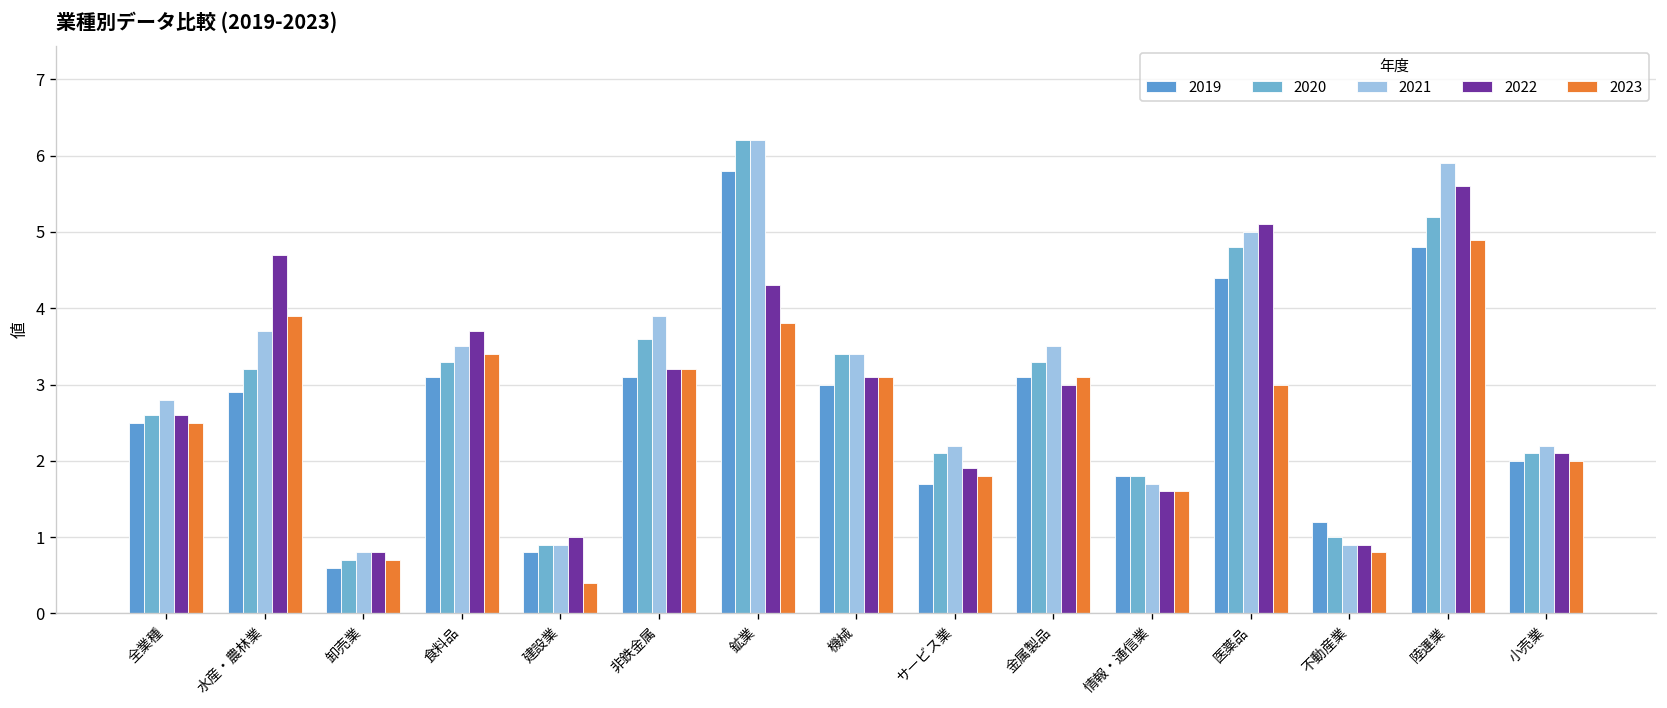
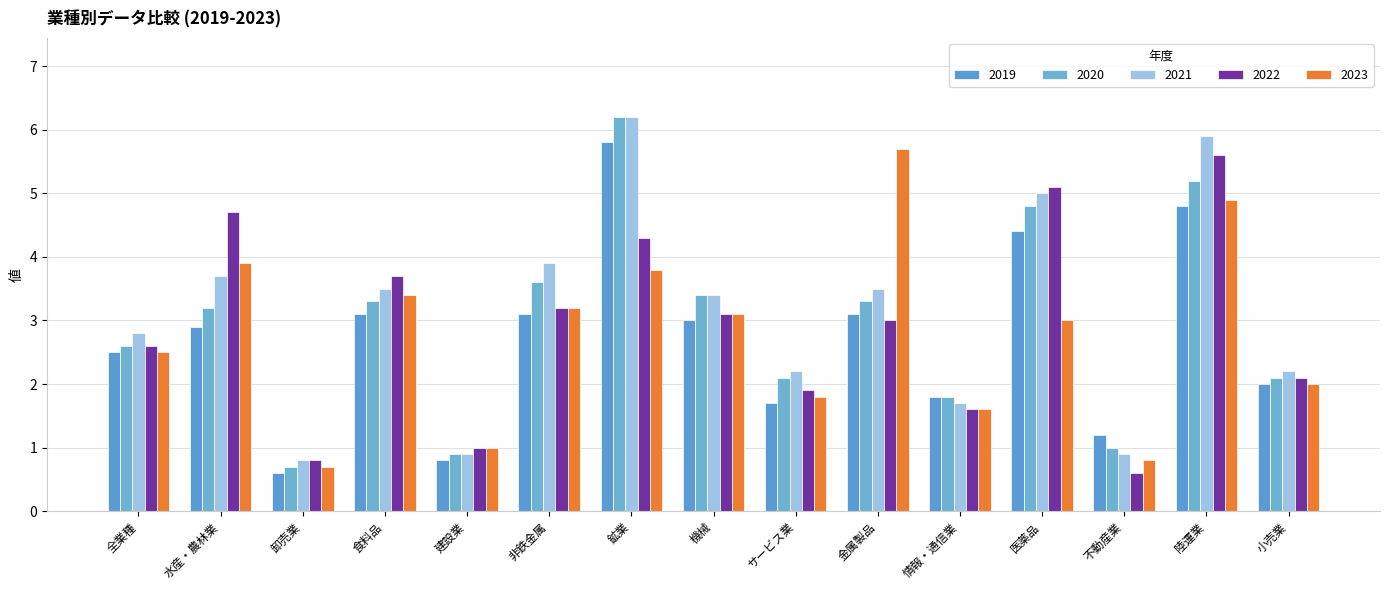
  {
    "2022": {
      "全業種": 2.6,
      "水産・農林業": 4.7,
      "卸売業": 0.8,
      "食料品": 3.7,
      "建設業": 1.0,
      "非鉄金属": 3.2,
      "鉱業": 4.3,
      "機械": 3.1,
      "サービス業": 1.9,
      "金属製品": 3.0,
      "情報・通信業": 1.6,
      "医薬品": 5.1,
-     "不動産業": 0.9,
+     "不動産業": 0.6,
      "陸運業": 5.6,
      "小売業": 2.1
    },
    "2023": {
      "全業種": 2.5,
      "水産・農林業": 3.9,
      "卸売業": 0.7,
      "食料品": 3.4,
-     "建設業": 0.4,
+     "建設業": 1.0,
      "非鉄金属": 3.2,
      "鉱業": 3.8,
      "機械": 3.1,
      "サービス業": 1.8,
-     "金属製品": 3.1,
+     "金属製品": 5.7,
      "情報・通信業": 1.6,
      "医薬品": 3.0,
      "不動産業": 0.8,
      "陸運業": 4.9,
      "小売業": 2.0
    }
  }
